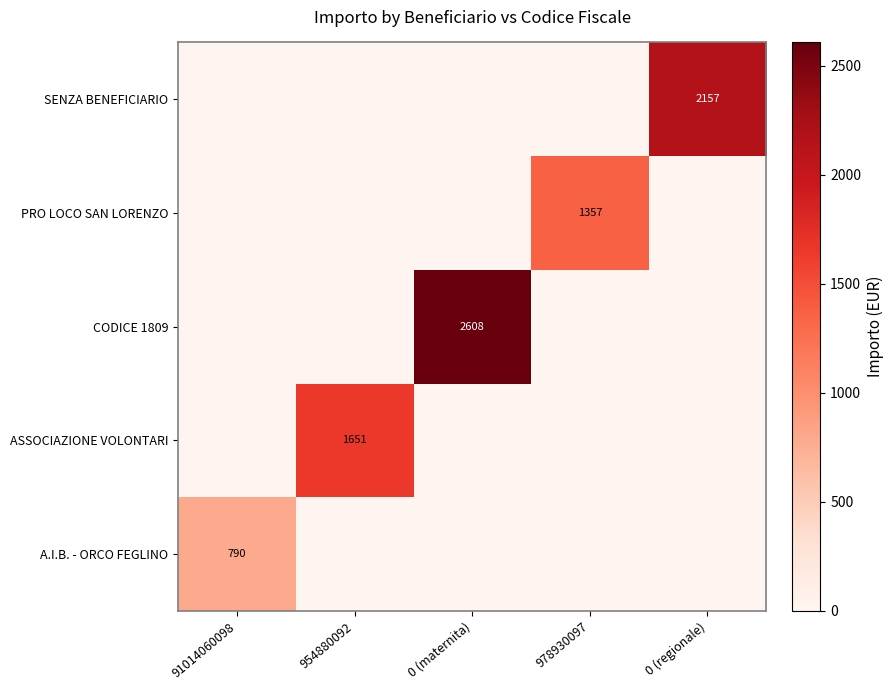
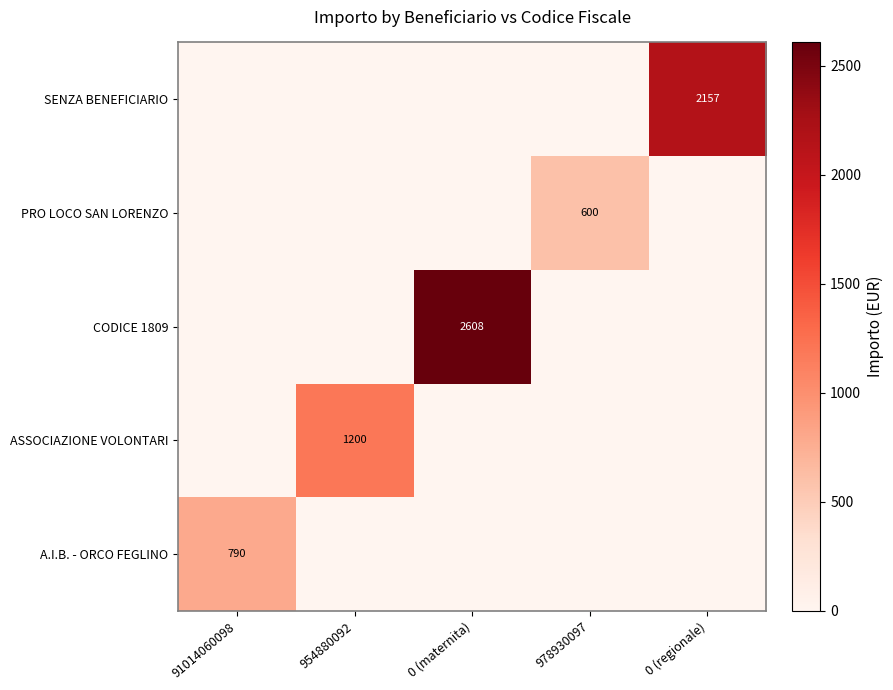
  {
    "SENZA BENEFICIARIO": {
      "0 (regionale)": 2157
    },
    "PRO LOCO SAN LORENZO": {
-     "978930097": 1357
+     "978930097": 600
    },
    "CODICE 1809": {
      "0 (maternita)": 2608
    },
    "ASSOCIAZIONE VOLONTARI": {
-     "954880092": 1651
+     "954880092": 1200
    },
    "A.I.B. - ORCO FEGLINO": {
      "91014060098": 790
    }
  }
